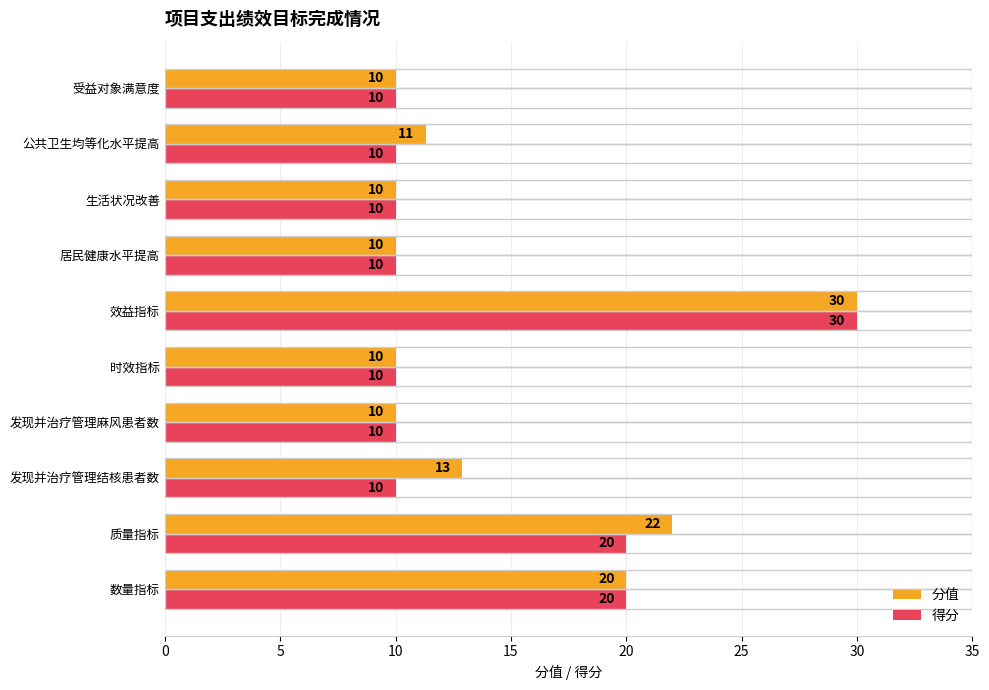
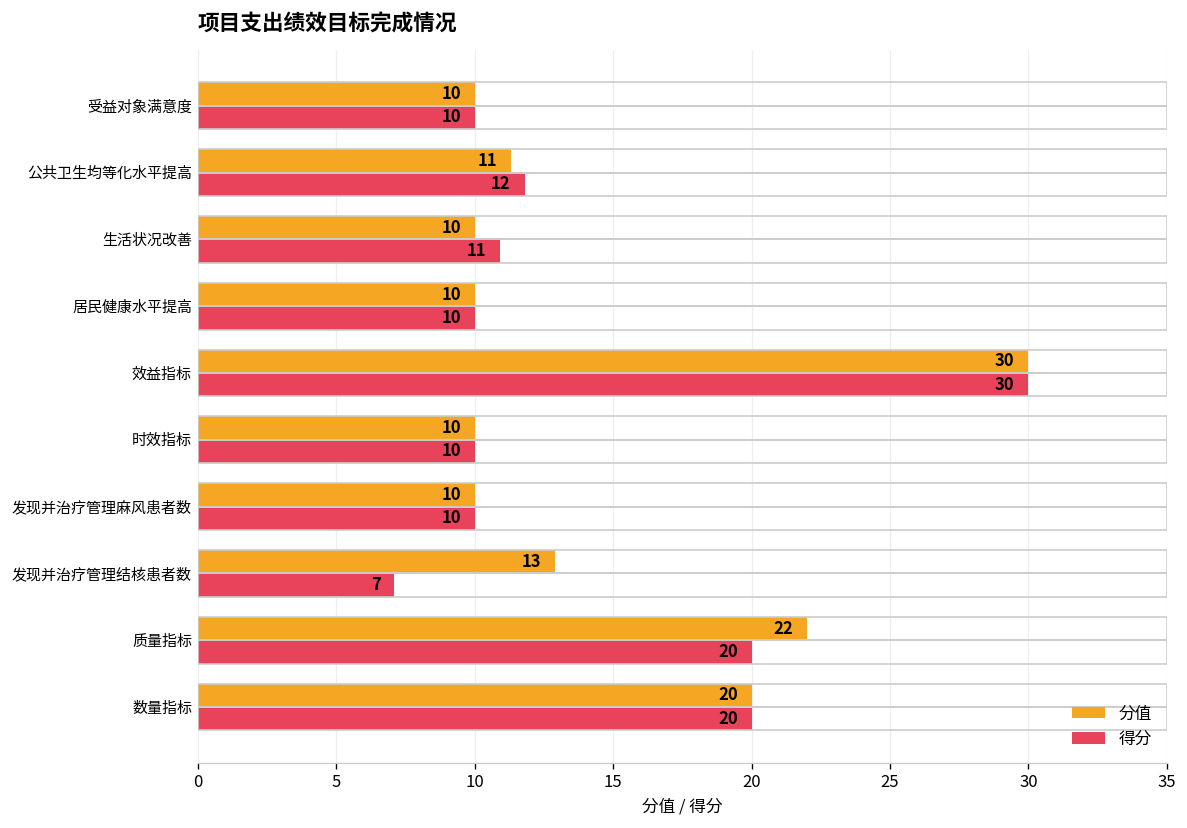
  {
    "分值": {
      "受益对象满意度": 10,
      "公共卫生均等化水平提高": 11,
      "生活状况改善": 10,
      "居民健康水平提高": 10,
      "效益指标": 30,
      "时效指标": 10,
      "发现并治疗管理麻风患者数": 10,
      "发现并治疗管理结核患者数": 13,
      "质量指标": 22,
      "数量指标": 20
    },
    "得分": {
      "受益对象满意度": 10,
-     "公共卫生均等化水平提高": 10,
-     "生活状况改善": 10,
+     "公共卫生均等化水平提高": 12,
+     "生活状况改善": 11,
      "居民健康水平提高": 10,
      "效益指标": 30,
      "时效指标": 10,
      "发现并治疗管理麻风患者数": 10,
-     "发现并治疗管理结核患者数": 10,
+     "发现并治疗管理结核患者数": 7,
      "质量指标": 20,
      "数量指标": 20
    }
  }
